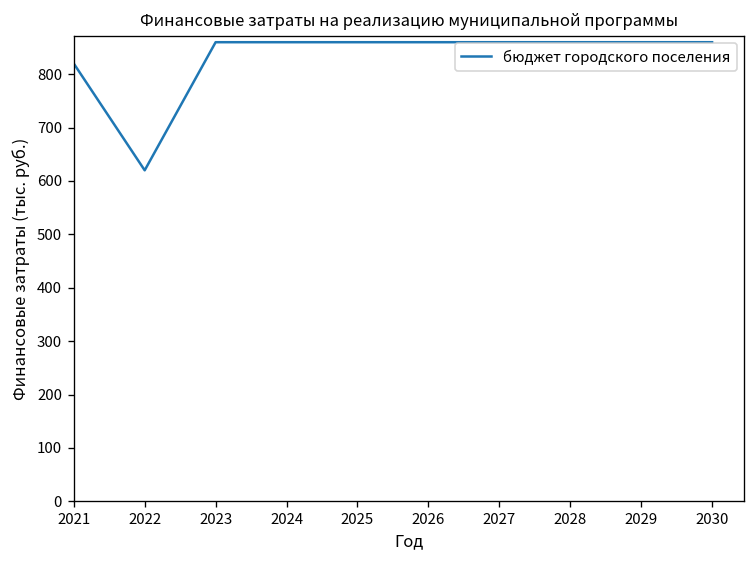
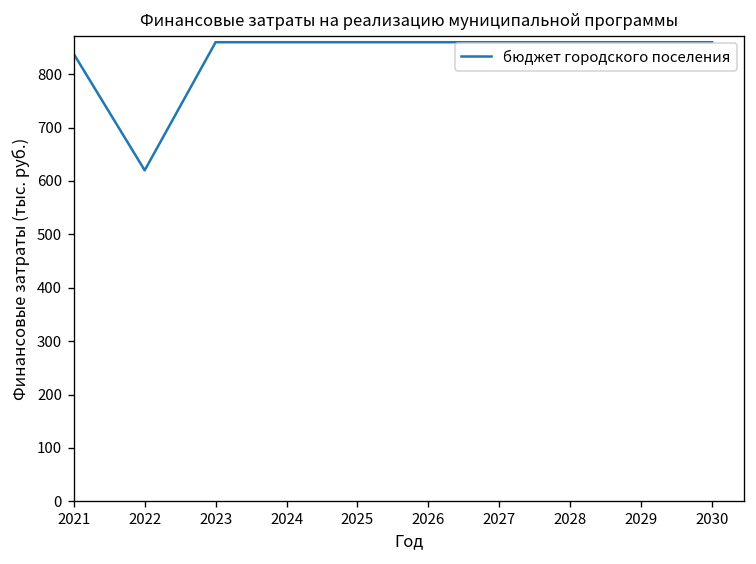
  {
-   "2021": 820,
+   "2021": 840,
    "2022": 620,
    "2023": 860,
    "2024": 860,
    "2025": 860,
    "2026": 860,
    "2027": 860,
    "2028": 860,
    "2029": 860,
    "2030": 860
  }
